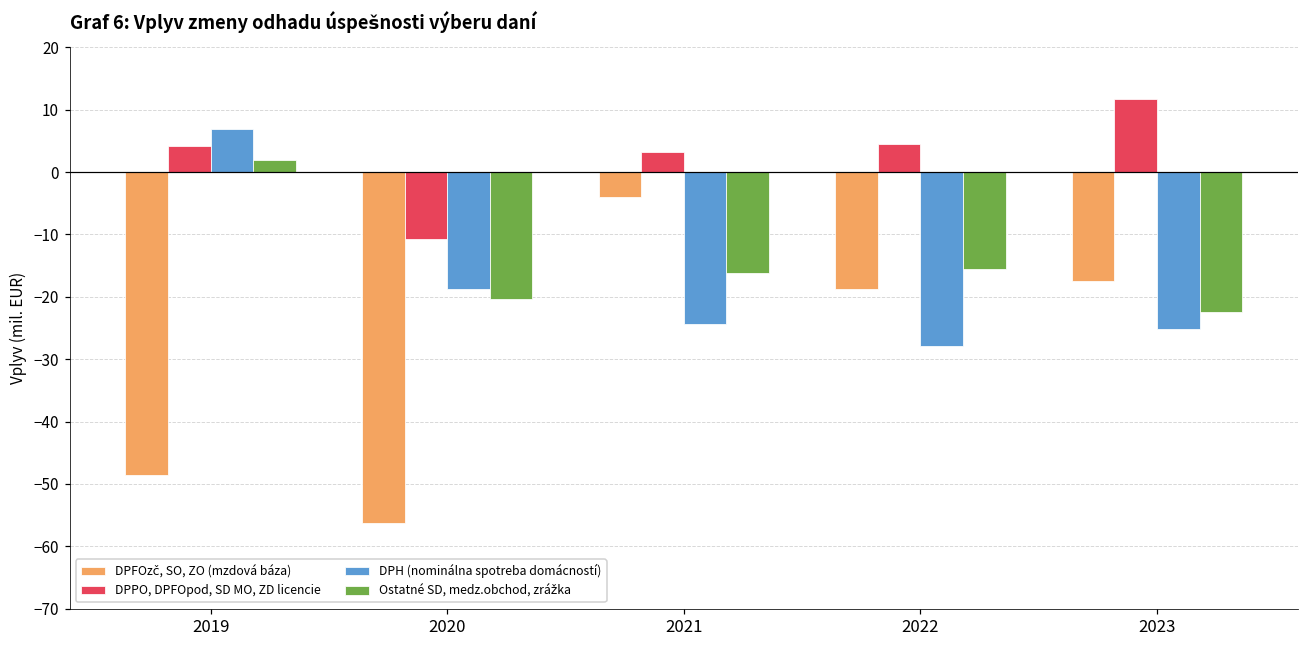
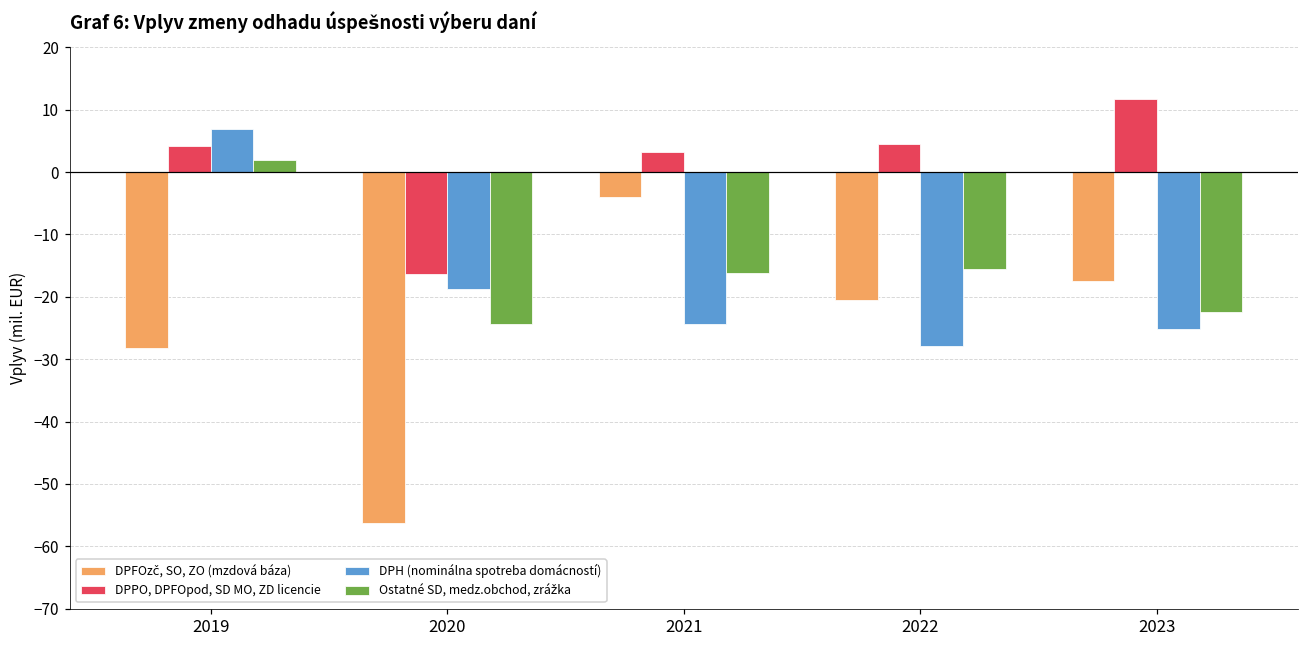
  {
    "DPFOzč, SO, ZO (mzdová báza)": {
-     "2019": -49,
+     "2019": -28,
      "2020": -56,
      "2021": -4,
-     "2022": -19,
+     "2022": -20,
      "2023": -18
    },
    "DPPO, DPFOpod, SD MO, ZD licencie": {
      "2019": 4,
-     "2020": -11,
+     "2020": -16,
      "2021": 3,
      "2022": 4,
      "2023": 12
    },
    "DPH (nominálna spotreba domácností)": {
      "2019": 7,
      "2020": -19,
      "2021": -24,
      "2022": -28,
      "2023": -25
    },
    "Ostatné SD, medz.obchod, zrážka": {
      "2019": 2,
-     "2020": -20,
+     "2020": -24,
      "2021": -16,
      "2022": -15,
      "2023": -22
    }
  }
